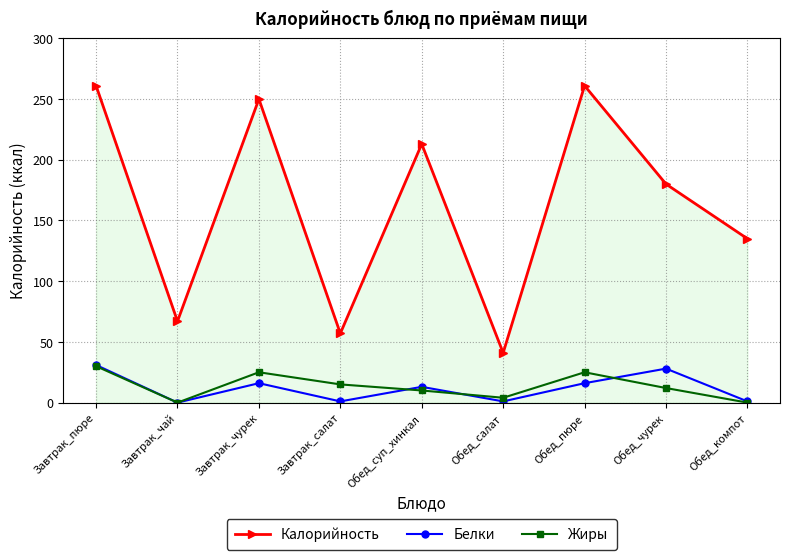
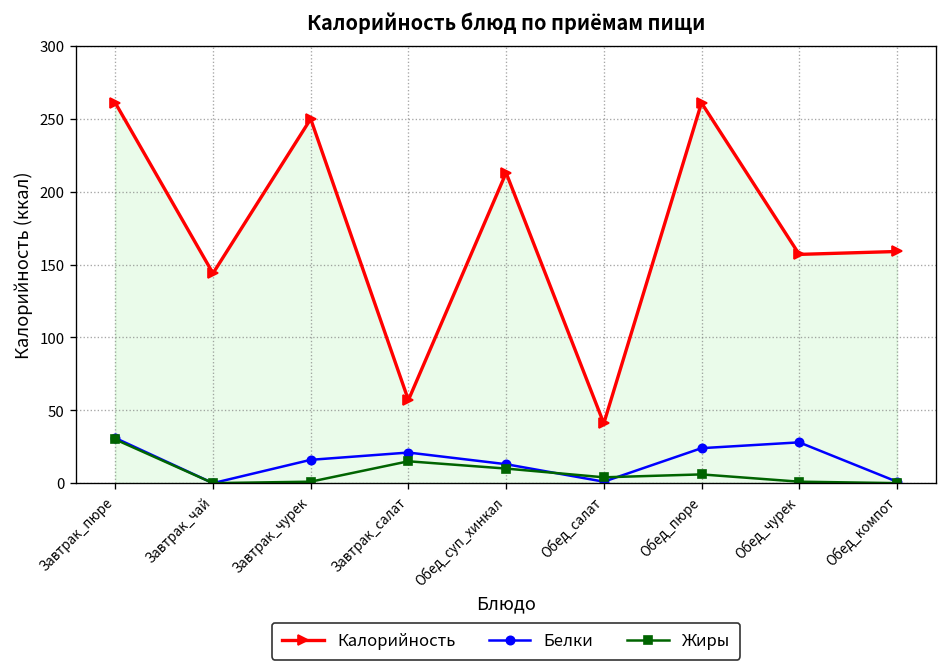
  {
    "Калорийность": {
      "Завтрак_пюре": 261,
-     "Завтрак_чай": 67,
+     "Завтрак_чай": 144,
      "Завтрак_чурек": 250,
      "Завтрак_салат": 57,
      "Обед_суп_хинкал": 213,
      "Обед_салат": 41,
      "Обед_пюре": 261,
-     "Обед_чурек": 180,
-     "Обед_компот": 135
+     "Обед_чурек": 157,
+     "Обед_компот": 159
    },
    "Белки": {
      "Завтрак_чурек": 16,
-     "Завтрак_салат": 1,
+     "Завтрак_салат": 21,
      "Обед_суп_хинкал": 13,
      "Обед_салат": 1,
-     "Обед_пюре": 16,
+     "Обед_пюре": 24,
      "Обед_чурек": 28
    },
    "Жиры": {
-     "Завтрак_чурек": 25,
+     "Завтрак_чурек": 1,
      "Завтрак_салат": 15,
      "Обед_суп_хинкал": 10,
      "Обед_салат": 4,
-     "Обед_пюре": 25,
-     "Обед_чурек": 12
+     "Обед_пюре": 6,
+     "Обед_чурек": 1
    }
  }
